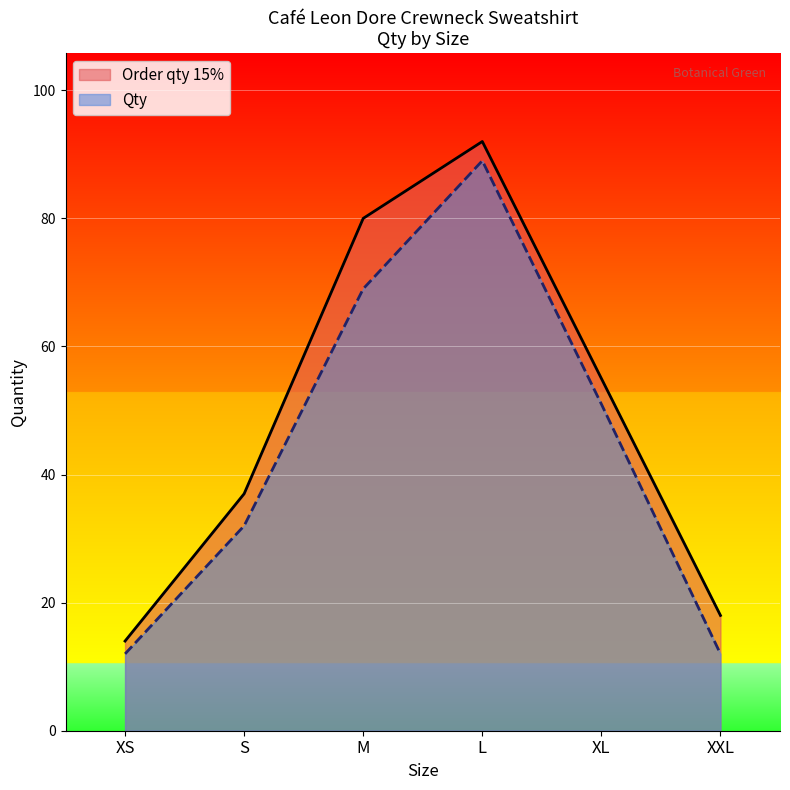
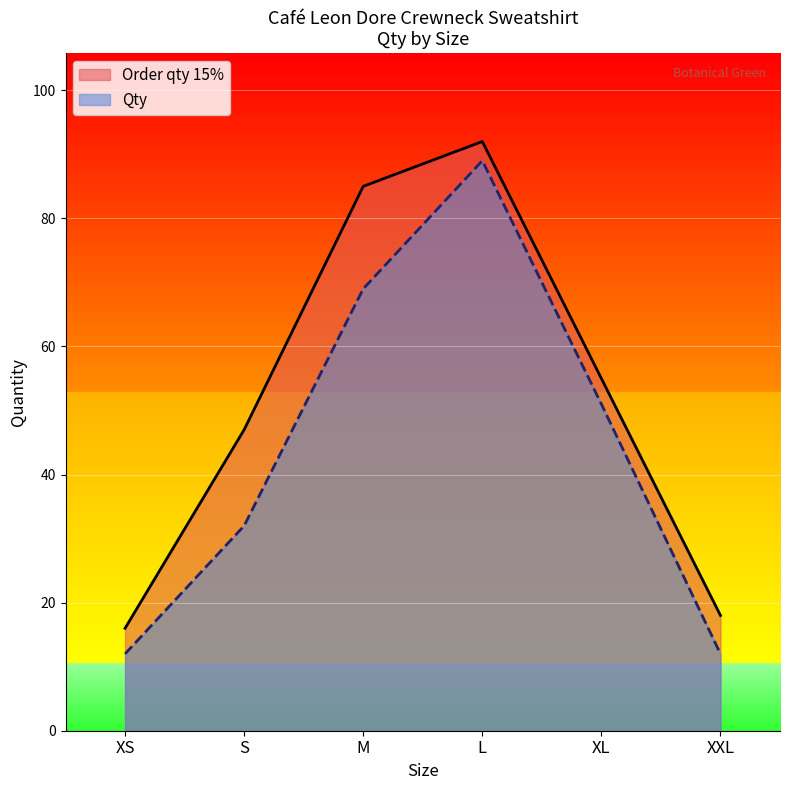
  {
    "Order qty 15%": {
-     "XS": 14,
-     "S": 37,
-     "M": 80,
+     "XS": 16,
+     "S": 47,
+     "M": 85,
      "L": 92,
      "XL": 55,
      "XXL": 18
    },
    "Qty": {
      "XS": 12,
      "S": 32,
      "M": 69,
      "L": 89,
      "XL": 51,
      "XXL": 12
    }
  }
